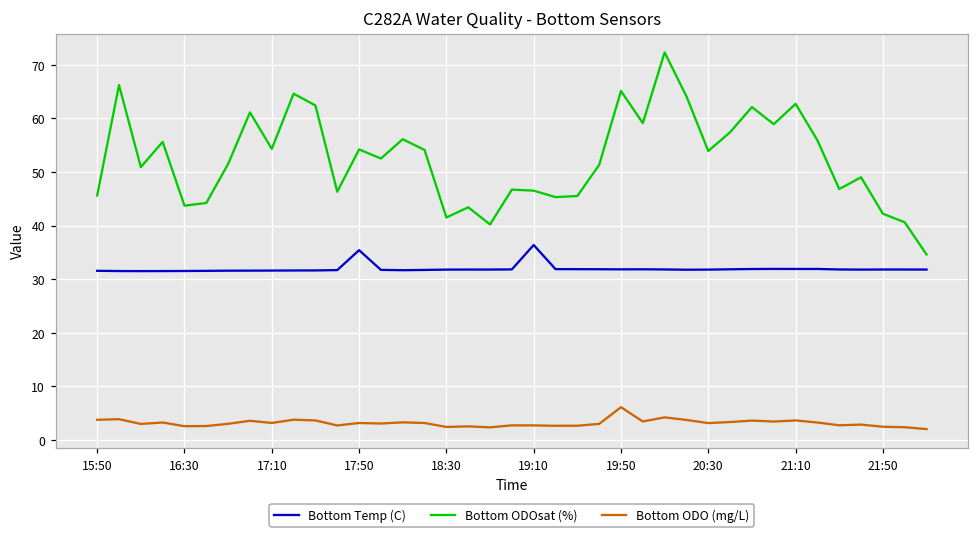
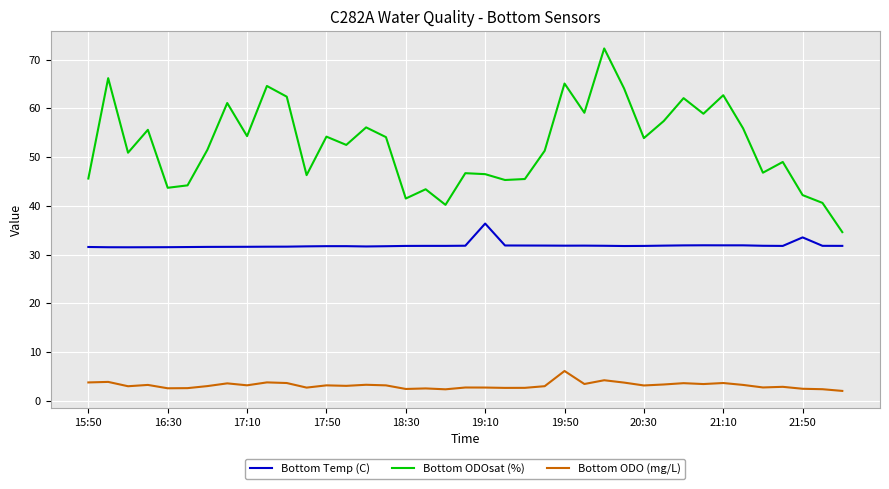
  {
    "Bottom Temp (C)": {
      "15:50": 32,
      "16:30": 32,
      "17:10": 32,
-     "17:50": 35,
+     "17:50": 32,
      "18:30": 32,
      "19:10": 36,
      "19:50": 32,
      "20:30": 32,
      "21:10": 32,
-     "21:50": 32
+     "21:50": 34
    },
    "Bottom ODOsat (%)": {
      "15:50": 46,
      "16:30": 44,
      "17:10": 54,
      "17:50": 54,
      "18:30": 42,
      "19:10": 47,
      "19:50": 65,
      "20:30": 54,
      "21:10": 63,
      "21:50": 42
    },
    "Bottom ODO (mg/L)": {
      "15:50": 4,
      "16:30": 3,
      "17:10": 3,
      "17:50": 3,
      "18:30": 2,
      "19:10": 3,
      "19:50": 6,
      "20:30": 3,
      "21:10": 4,
      "21:50": 2
    }
  }
